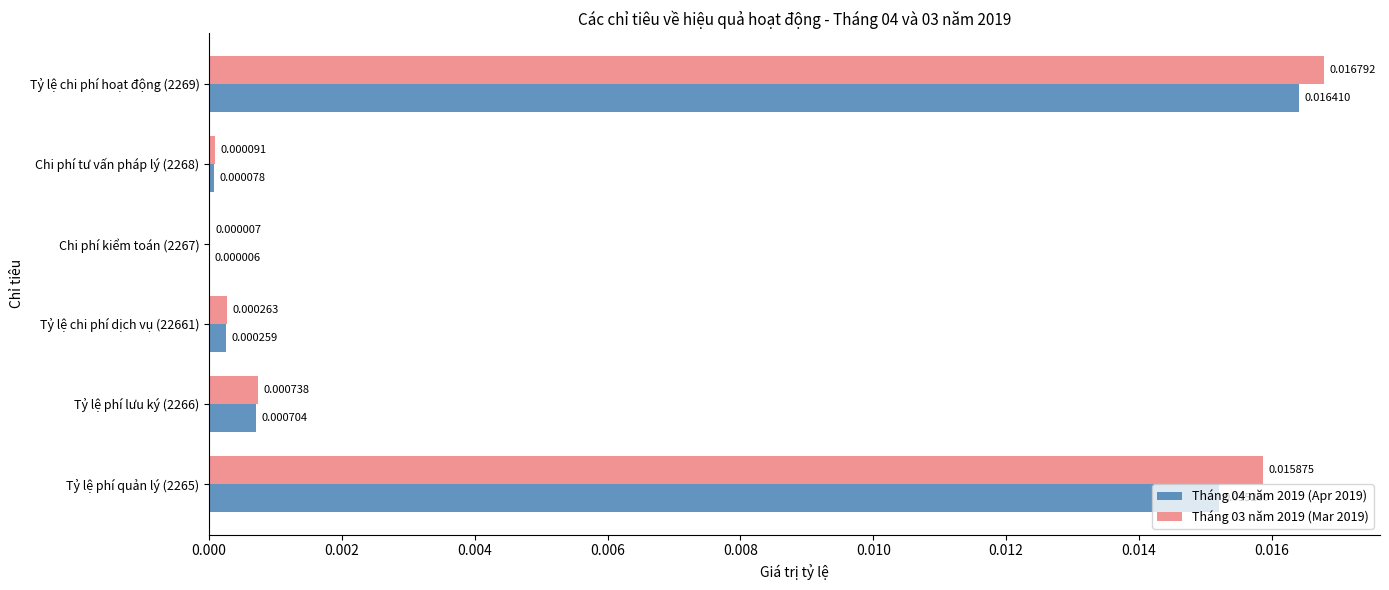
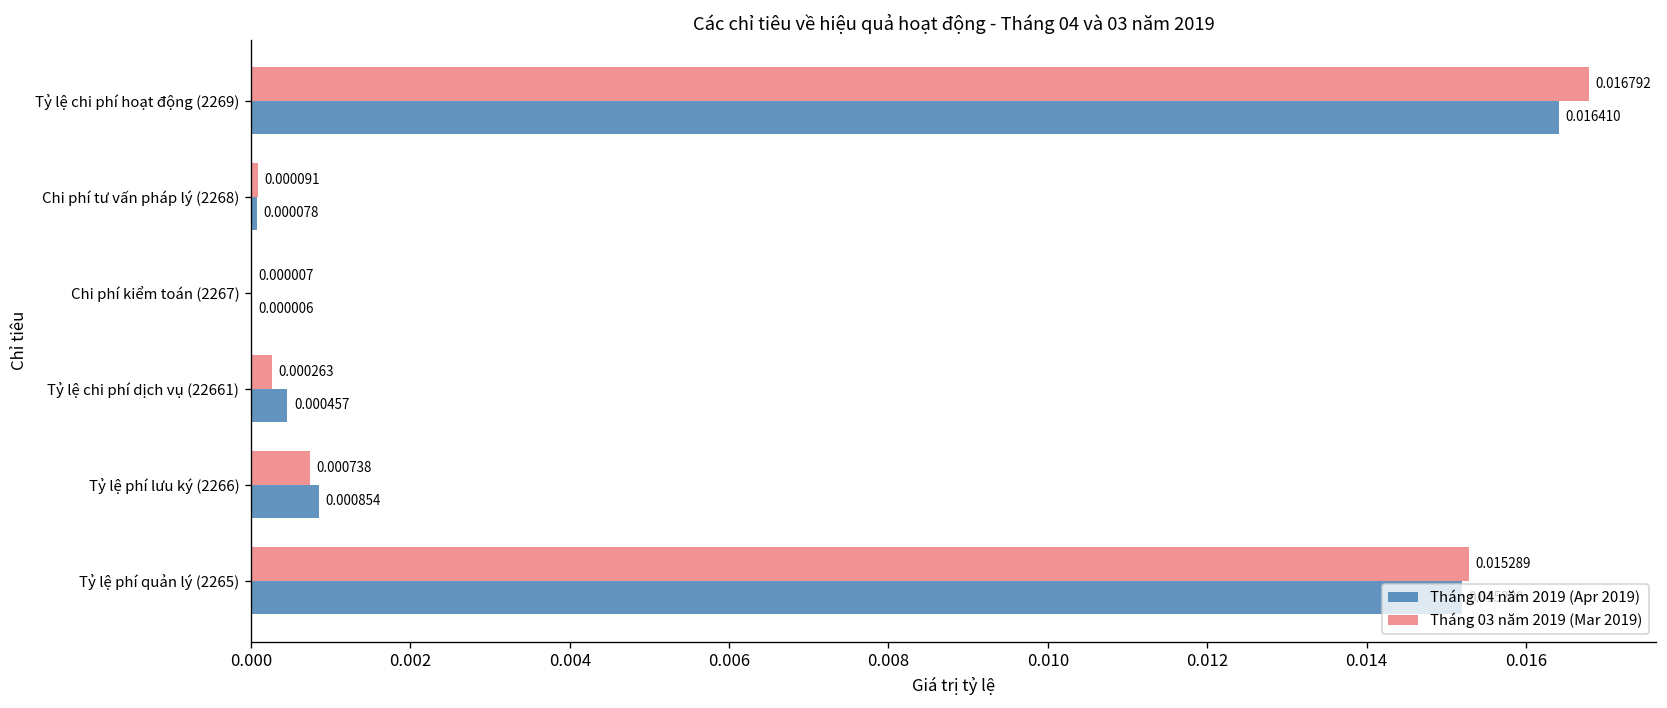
  {
    "Tháng 04 năm 2019 (Apr 2019)": {
      "Tỷ lệ chi phí hoạt động (2269)": 0.016410,
      "Chi phí tư vấn pháp lý (2268)": 0.000078,
      "Chi phí kiểm toán (2267)": 0.000006,
-     "Tỷ lệ chi phí dịch vụ (22661)": 0.000259,
-     "Tỷ lệ phí lưu ký (2266)": 0.000704
+     "Tỷ lệ chi phí dịch vụ (22661)": 0.000457,
+     "Tỷ lệ phí lưu ký (2266)": 0.000854
    },
    "Tháng 03 năm 2019 (Mar 2019)": {
      "Tỷ lệ chi phí hoạt động (2269)": 0.016792,
      "Chi phí tư vấn pháp lý (2268)": 0.000091,
      "Chi phí kiểm toán (2267)": 0.000007,
      "Tỷ lệ chi phí dịch vụ (22661)": 0.000263,
      "Tỷ lệ phí lưu ký (2266)": 0.000738,
-     "Tỷ lệ phí quản lý (2265)": 0.015875
+     "Tỷ lệ phí quản lý (2265)": 0.015289
    }
  }
